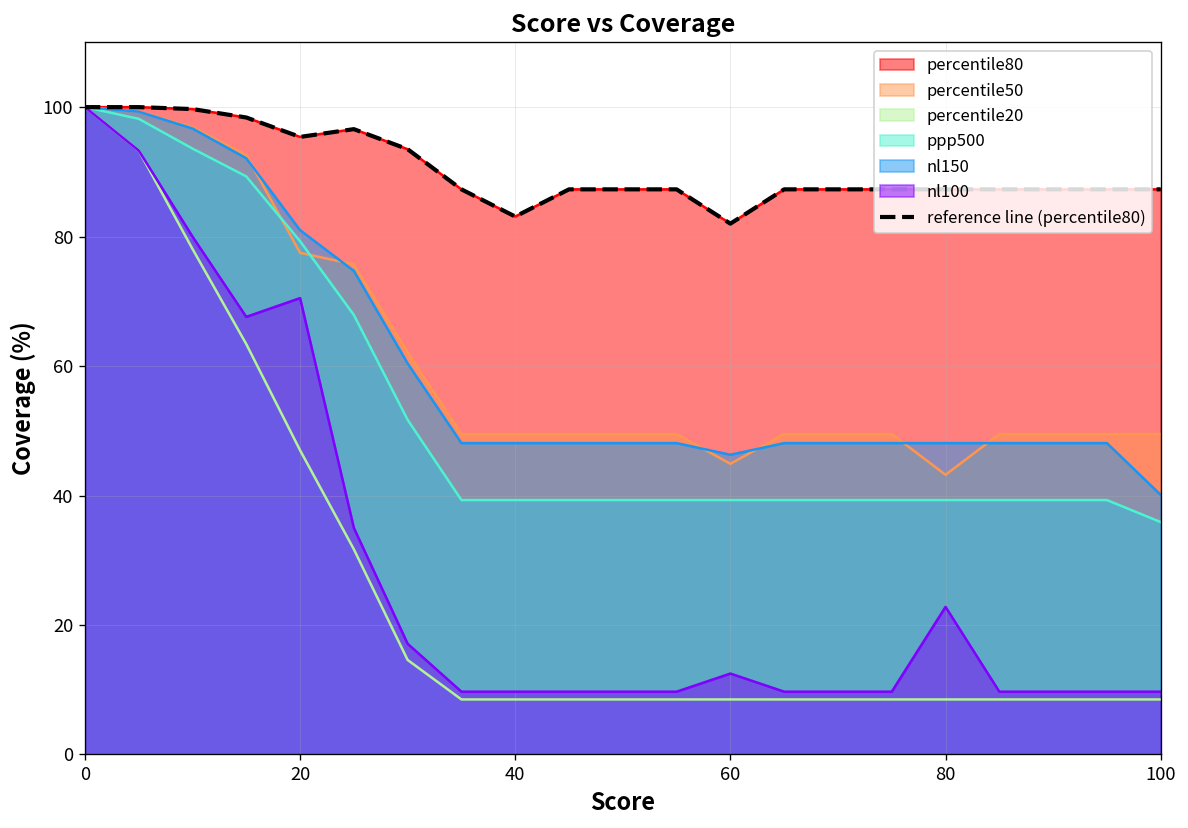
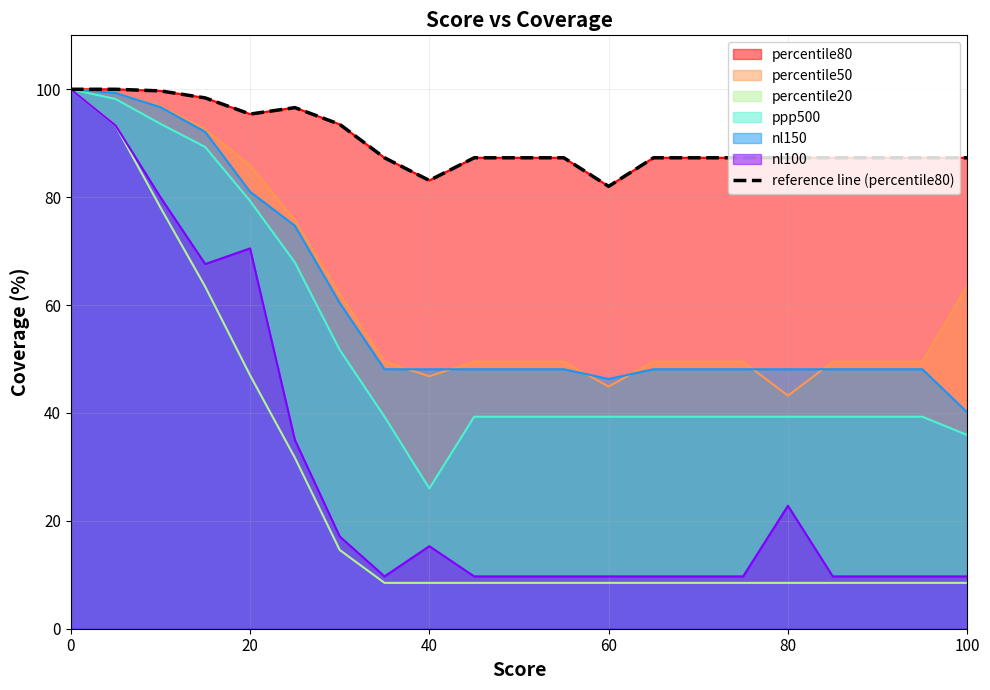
  {
    "percentile80": {
      "20": 95,
      "40": 83,
      "60": 82,
      "100": 87
    },
    "percentile50": {
-     "20": 78,
-     "40": 50,
+     "20": 86,
+     "40": 47,
      "60": 45,
      "80": 43,
-     "100": 50
+     "100": 64
    },
    "percentile20": {
      "20": 47,
      "40": 9,
      "60": 9,
      "80": 9,
      "100": 9
    },
    "ppp500": {
      "20": 79,
-     "40": 39,
+     "40": 26,
      "60": 39,
      "80": 39,
      "100": 36
    },
    "nl150": {
      "20": 81,
      "40": 48,
      "60": 46,
      "80": 48,
      "100": 40
    },
    "nl100": {
      "20": 71,
-     "40": 10,
-     "60": 13,
+     "40": 15,
+     "60": 10,
      "80": 23,
      "100": 10
    }
  }
